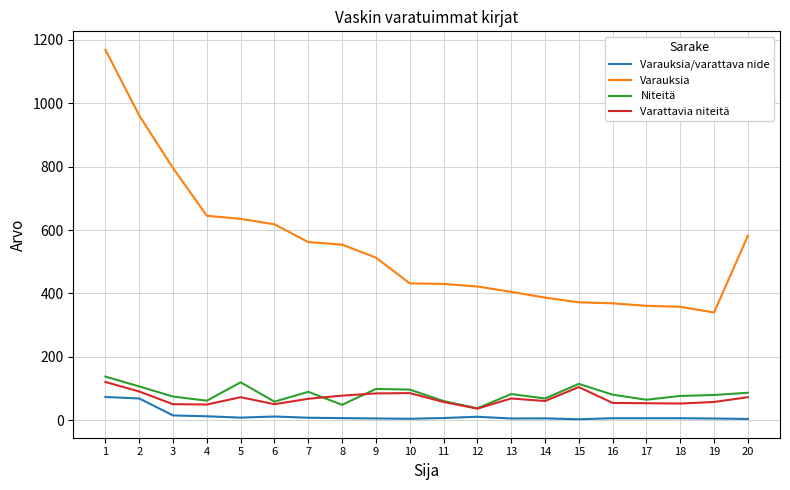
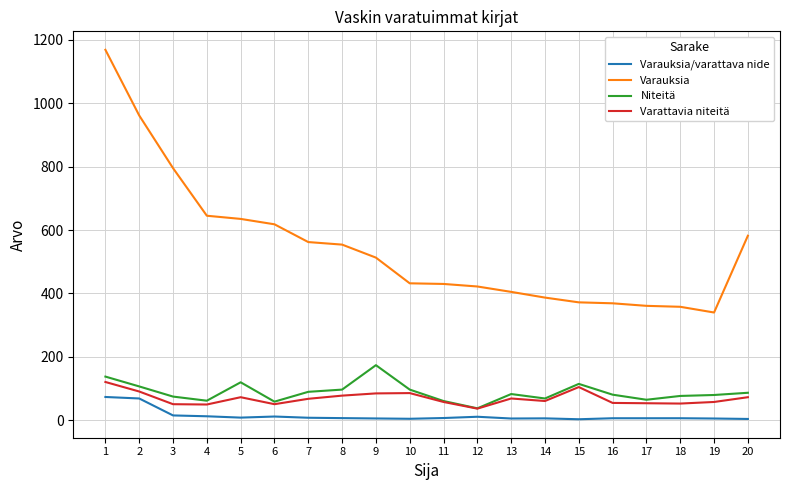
  {
    "Varauksia/varattava nide": {
      "1": 70,
      "2": 70,
      "3": 20,
      "4": 10,
      "5": 10,
      "6": 10,
      "7": 10,
      "8": 10,
      "9": 10,
      "10": 10,
      "11": 10,
      "12": 10,
      "13": 10,
      "14": 10,
      "15": 0,
      "16": 10,
      "17": 10,
      "18": 10,
      "19": 10,
      "20": 0
    },
    "Varauksia": {
      "1": 1170,
      "2": 960,
      "3": 800,
      "4": 650,
      "5": 640,
      "6": 620,
      "7": 560,
      "8": 550,
      "9": 510,
      "10": 430,
      "11": 430,
      "12": 420,
      "13": 410,
      "14": 390,
      "15": 370,
      "16": 370,
      "17": 360,
      "18": 360,
      "19": 340,
      "20": 580
    },
    "Niteitä": {
      "1": 140,
      "2": 110,
      "3": 80,
      "4": 60,
      "5": 120,
      "7": 90,
-     "8": 50,
-     "9": 100,
+     "8": 100,
+     "9": 170,
      "10": 100,
      "13": 80,
      "15": 120,
      "16": 80,
      "17": 70,
      "18": 80,
      "19": 80,
      "20": 90
    },
    "Varattavia niteitä": {
      "1": 120,
      "2": 90,
      "3": 50,
      "4": 50,
      "5": 70,
      "7": 70,
      "8": 80,
      "9": 90,
      "10": 90,
      "13": 70,
      "15": 110,
      "16": 60,
      "17": 50,
      "18": 50,
      "19": 60,
      "20": 70
    }
  }
